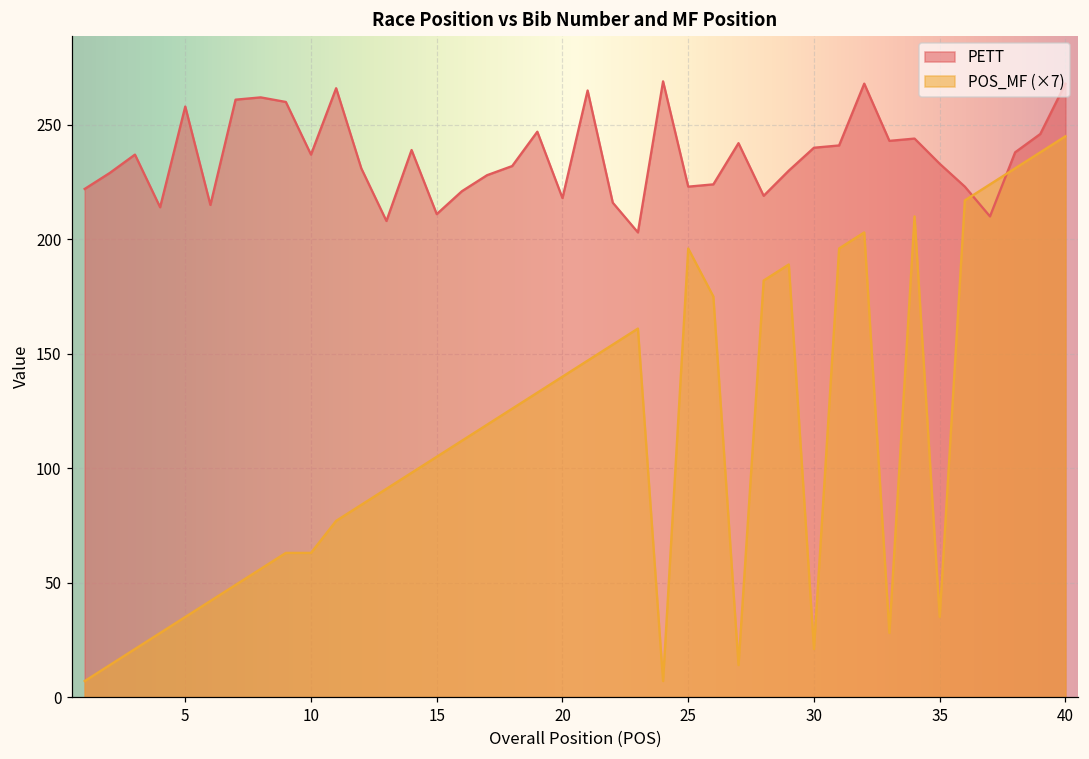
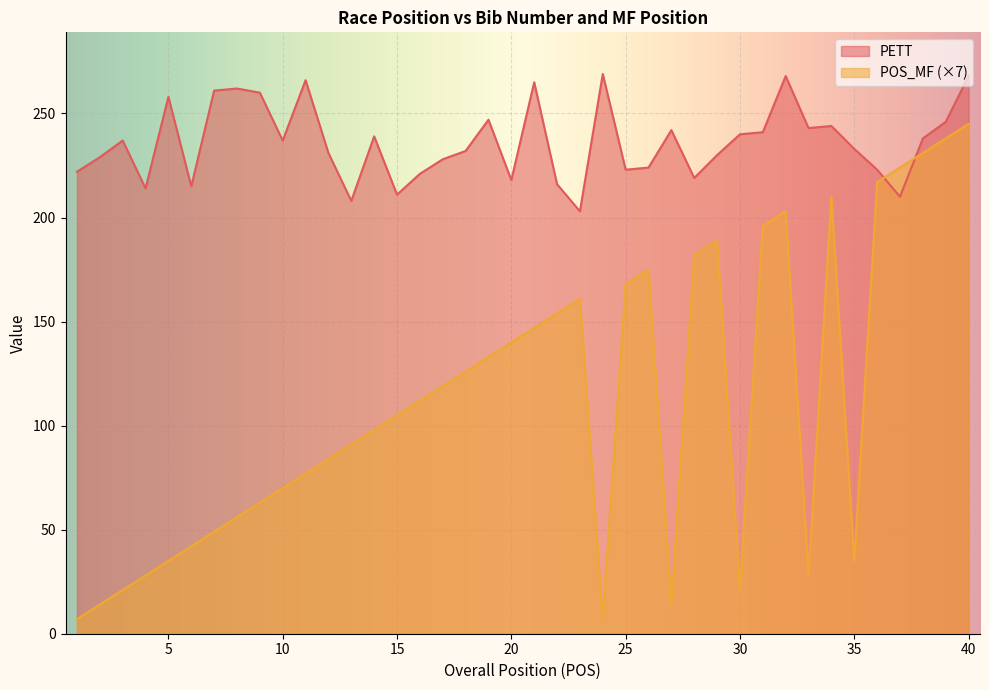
  {
    "PETT": {
      "5": 258,
      "10": 237,
      "15": 211,
      "20": 218,
      "25": 223,
      "30": 240,
      "35": 233
    },
    "POS_MF (×7)": {
      "5": 35,
-     "10": 63,
+     "10": 70,
      "15": 105,
      "20": 140,
-     "25": 196,
+     "25": 168,
      "30": 21,
      "35": 35,
      "40": 245
    }
  }
